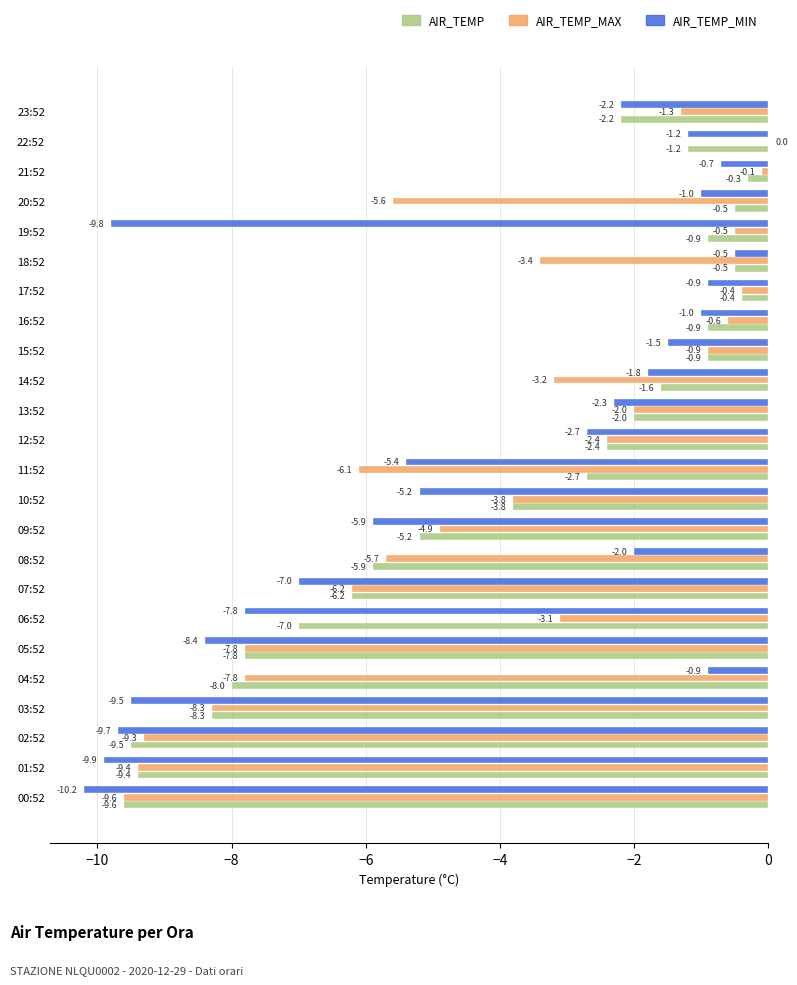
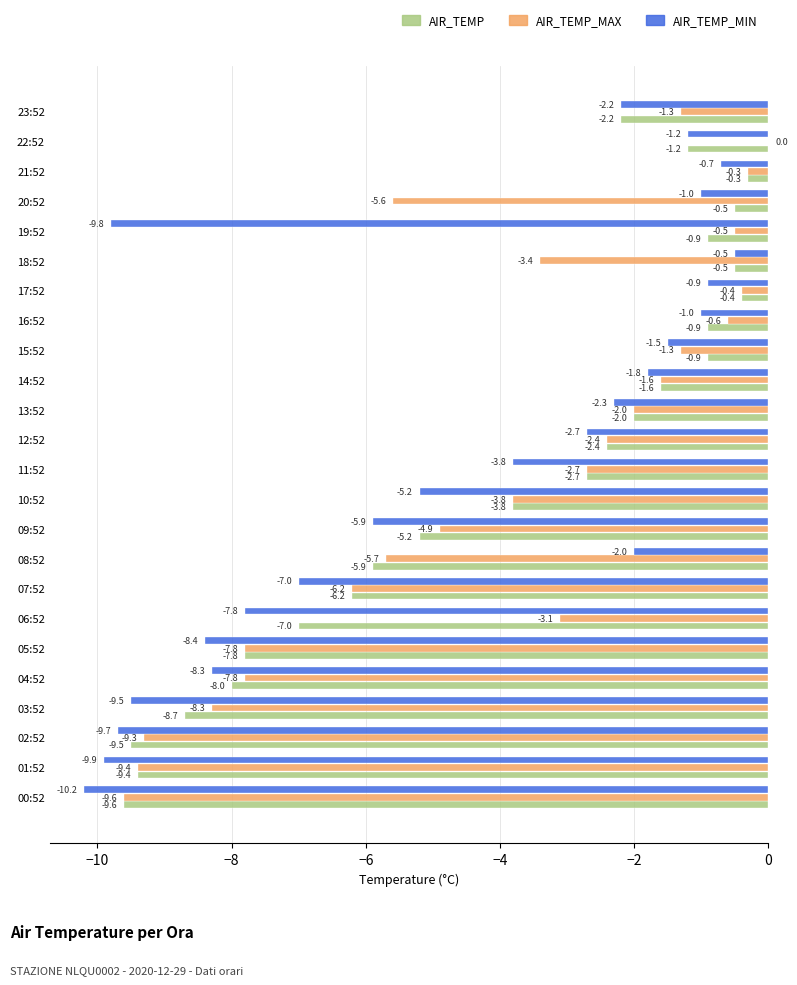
  {
    "AIR_TEMP": {
      "23:52": -2.2,
      "22:52": -1.2,
      "21:52": -0.3,
      "20:52": -0.5,
      "19:52": -0.9,
      "18:52": -0.5,
      "16:52": -0.9,
      "14:52": -1.6,
      "11:52": -2.7,
      "09:52": -5.2,
      "08:52": -5.9,
      "06:52": -7.0,
      "04:52": -8.0,
-     "03:52": -8.3,
+     "03:52": -8.7,
      "02:52": -9.5
    },
    "AIR_TEMP_MAX": {
      "23:52": -1.3,
      "22:52": 0.0,
-     "21:52": -0.1,
+     "21:52": -0.3,
      "20:52": -5.6,
      "19:52": -0.5,
      "18:52": -3.4,
      "16:52": -0.6,
-     "15:52": -0.9,
-     "14:52": -3.2,
-     "11:52": -6.1,
+     "15:52": -1.3,
+     "14:52": -1.6,
+     "11:52": -2.7,
      "09:52": -4.9,
      "08:52": -5.7,
      "06:52": -3.1,
      "04:52": -7.8,
      "02:52": -9.3
    },
    "AIR_TEMP_MIN": {
      "23:52": -2.2,
      "22:52": -1.2,
      "21:52": -0.7,
      "20:52": -1.0,
      "19:52": -9.8,
      "18:52": -0.5,
      "17:52": -0.9,
      "16:52": -1.0,
      "15:52": -1.5,
      "14:52": -1.8,
      "13:52": -2.3,
      "12:52": -2.7,
-     "11:52": -5.4,
+     "11:52": -3.8,
      "10:52": -5.2,
      "09:52": -5.9,
      "08:52": -2.0,
      "07:52": -7.0,
      "06:52": -7.8,
      "05:52": -8.4,
-     "04:52": -0.9,
+     "04:52": -8.3,
      "03:52": -9.5,
      "02:52": -9.7,
      "01:52": -9.9,
      "00:52": -10.2
    }
  }
